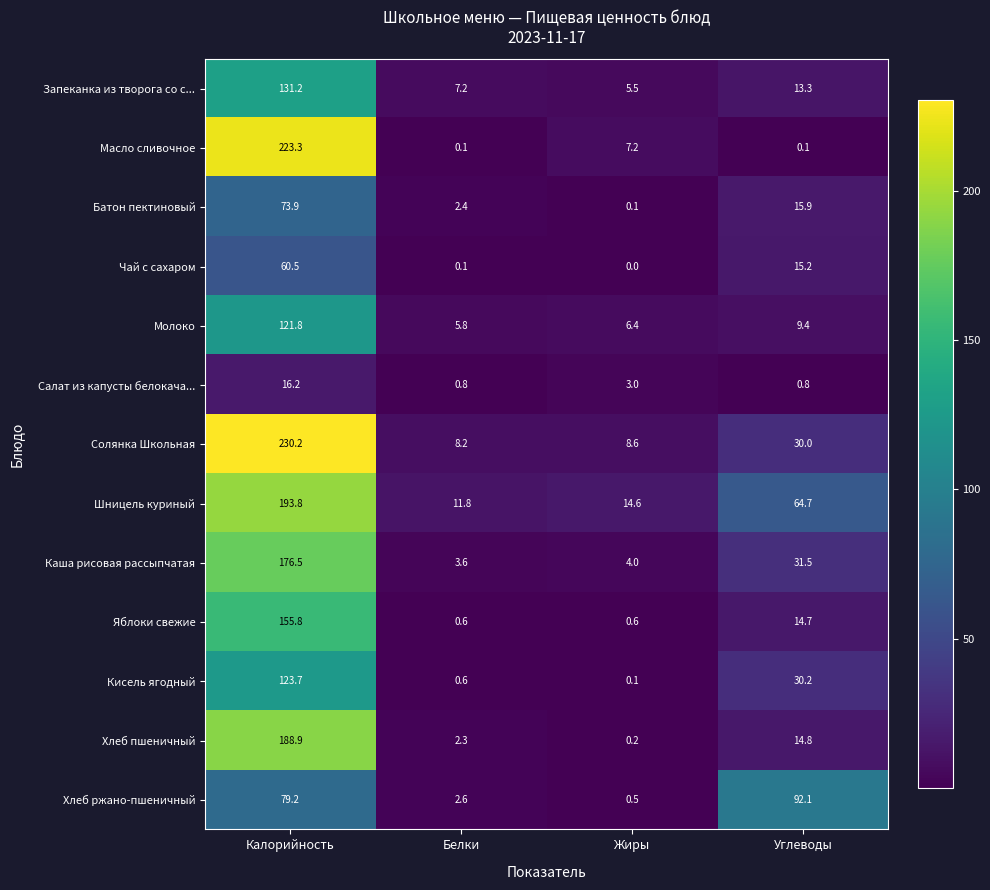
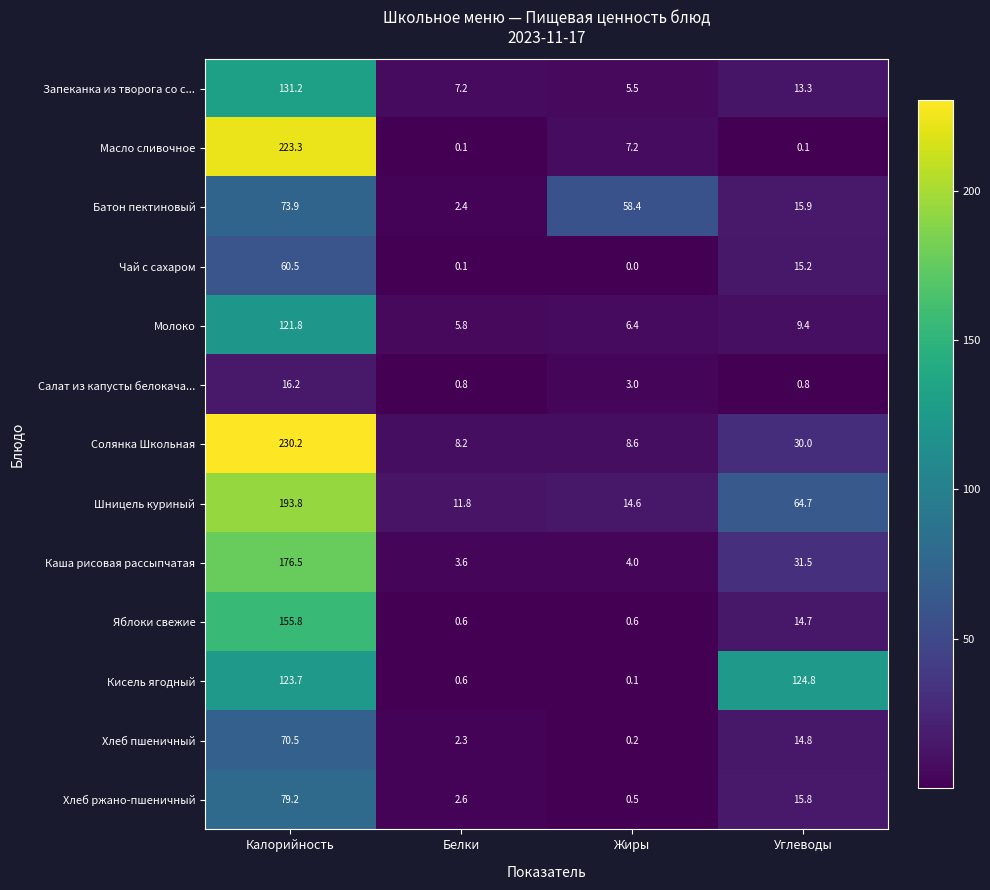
  {
    "Запеканка из творога со с...": {
      "Калорийность": 131.2,
      "Белки": 7.2,
      "Жиры": 5.5,
      "Углеводы": 13.3
    },
    "Масло сливочное": {
      "Калорийность": 223.3,
      "Белки": 0.1,
      "Жиры": 7.2,
      "Углеводы": 0.1
    },
    "Батон пектиновый": {
      "Калорийность": 73.9,
      "Белки": 2.4,
-     "Жиры": 0.1,
+     "Жиры": 58.4,
      "Углеводы": 15.9
    },
    "Чай с сахаром": {
      "Калорийность": 60.5,
      "Белки": 0.1,
      "Жиры": 0.0,
      "Углеводы": 15.2
    },
    "Молоко": {
      "Калорийность": 121.8,
      "Белки": 5.8,
      "Жиры": 6.4,
      "Углеводы": 9.4
    },
    "Салат из капусты белокача...": {
      "Калорийность": 16.2,
      "Белки": 0.8,
      "Жиры": 3.0,
      "Углеводы": 0.8
    },
    "Солянка Школьная": {
      "Калорийность": 230.2,
      "Белки": 8.2,
      "Жиры": 8.6,
      "Углеводы": 30.0
    },
    "Шницель куриный": {
      "Калорийность": 193.8,
      "Белки": 11.8,
      "Жиры": 14.6,
      "Углеводы": 64.7
    },
    "Каша рисовая рассыпчатая": {
      "Калорийность": 176.5,
      "Белки": 3.6,
      "Жиры": 4.0,
      "Углеводы": 31.5
    },
    "Яблоки свежие": {
      "Калорийность": 155.8,
      "Белки": 0.6,
      "Жиры": 0.6,
      "Углеводы": 14.7
    },
    "Кисель ягодный": {
      "Калорийность": 123.7,
      "Белки": 0.6,
      "Жиры": 0.1,
-     "Углеводы": 30.2
+     "Углеводы": 124.8
    },
    "Хлеб пшеничный": {
-     "Калорийность": 188.9,
+     "Калорийность": 70.5,
      "Белки": 2.3,
      "Жиры": 0.2,
      "Углеводы": 14.8
    },
    "Хлеб ржано-пшеничный": {
      "Калорийность": 79.2,
      "Белки": 2.6,
      "Жиры": 0.5,
-     "Углеводы": 92.1
+     "Углеводы": 15.8
    }
  }
